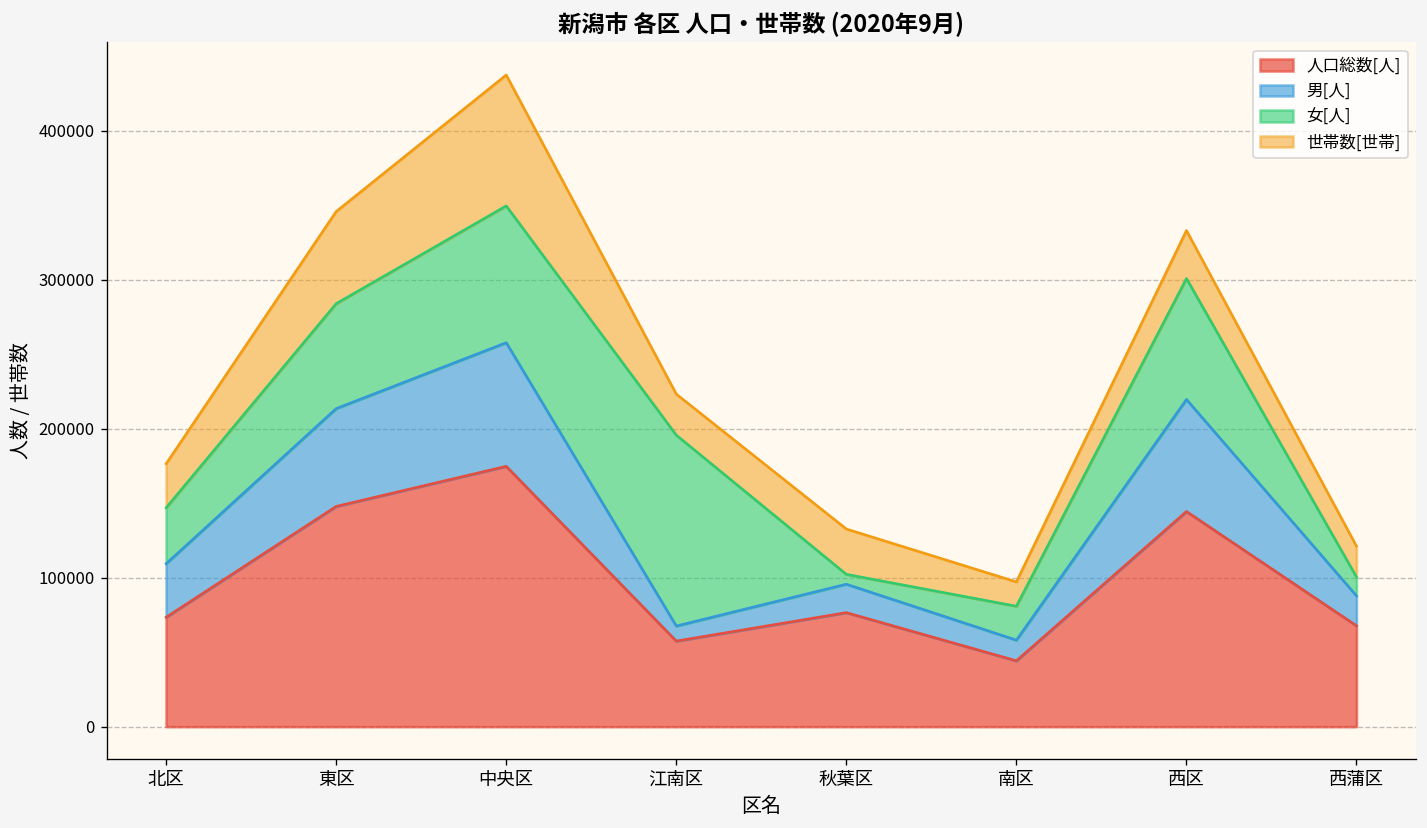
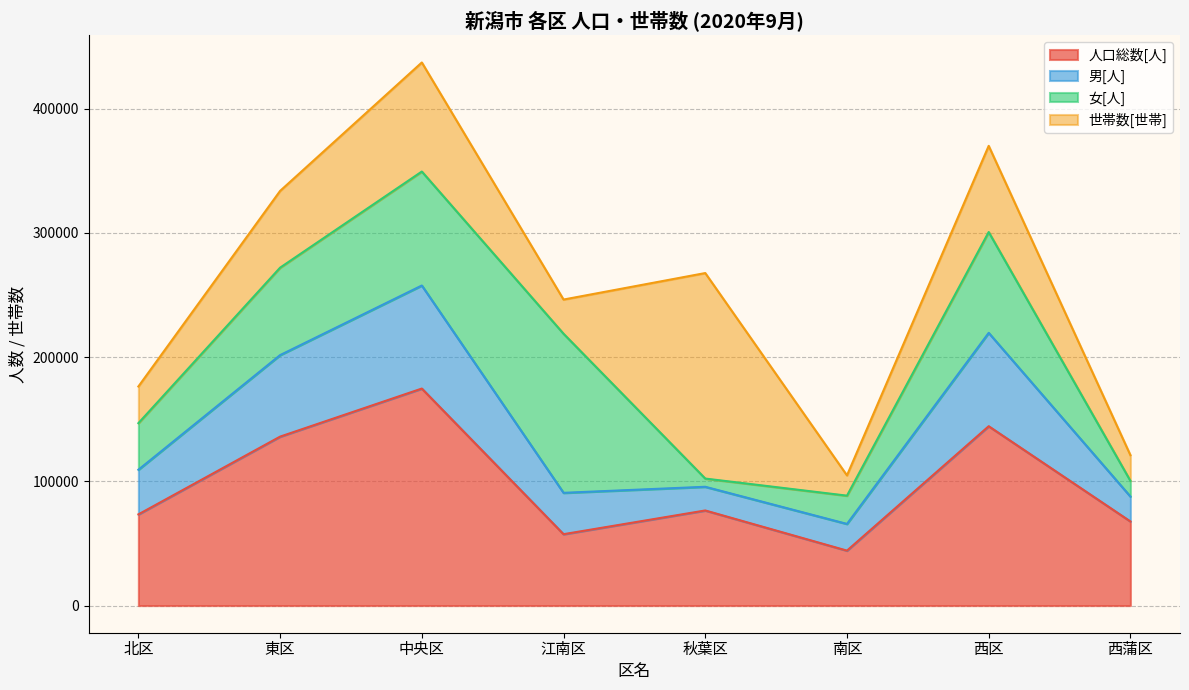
  {
    "人口総数[人]": {
      "北区": 73000,
-     "東区": 148000,
+     "東区": 136000,
      "中央区": 175000,
      "江南区": 57000,
      "秋葉区": 77000,
      "南区": 44000,
      "西区": 144000,
      "西蒲区": 68000
    },
    "男[人]": {
      "北区": 36000,
      "東区": 66000,
      "中央区": 83000,
-     "江南区": 10000,
+     "江南区": 33000,
      "秋葉区": 19000,
-     "南区": 14000,
+     "南区": 22000,
      "西区": 75000,
      "西蒲区": 20000
    },
    "女[人]": {
      "北区": 38000,
      "東区": 70000,
      "中央区": 92000,
      "江南区": 128000,
      "秋葉区": 7000,
      "南区": 23000,
      "西区": 81000,
      "西蒲区": 13000
    },
    "世帯数[世帯]": {
      "北区": 30000,
      "東区": 62000,
      "中央区": 88000,
      "江南区": 28000,
-     "秋葉区": 30000,
+     "秋葉区": 165000,
      "南区": 16000,
-     "西区": 32000,
+     "西区": 69000,
      "西蒲区": 21000
    }
  }
